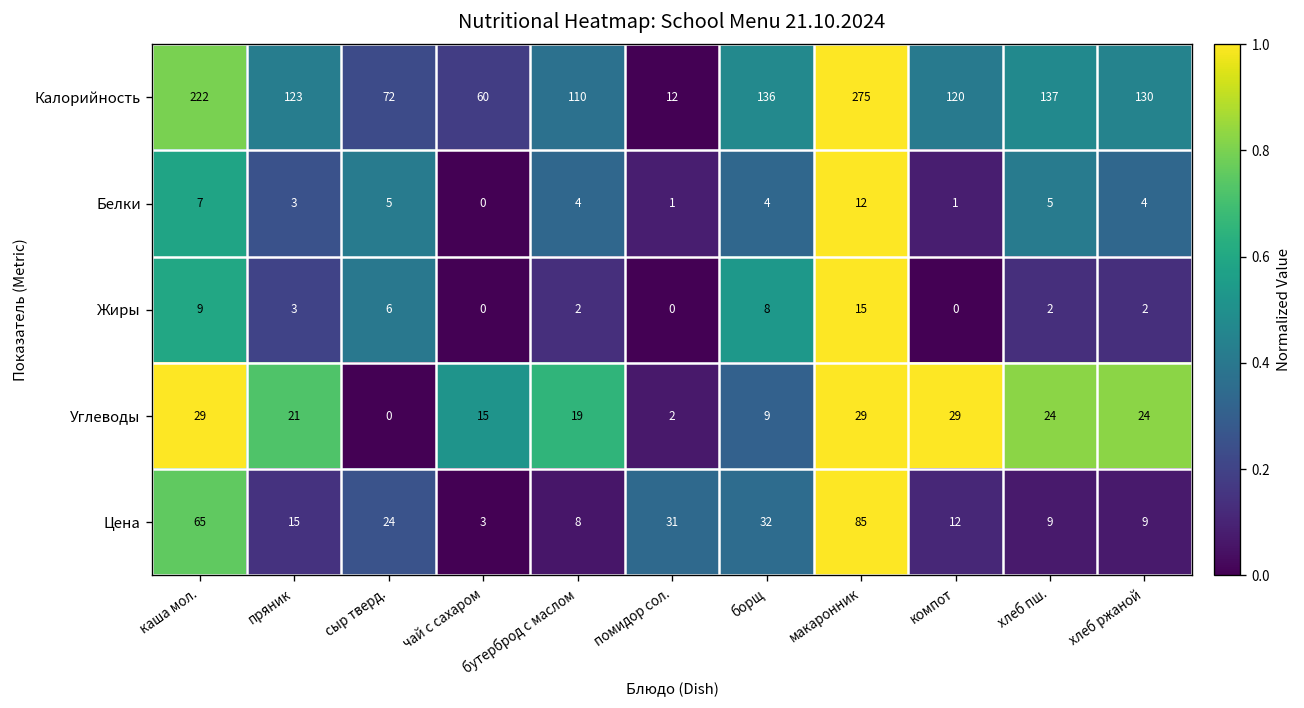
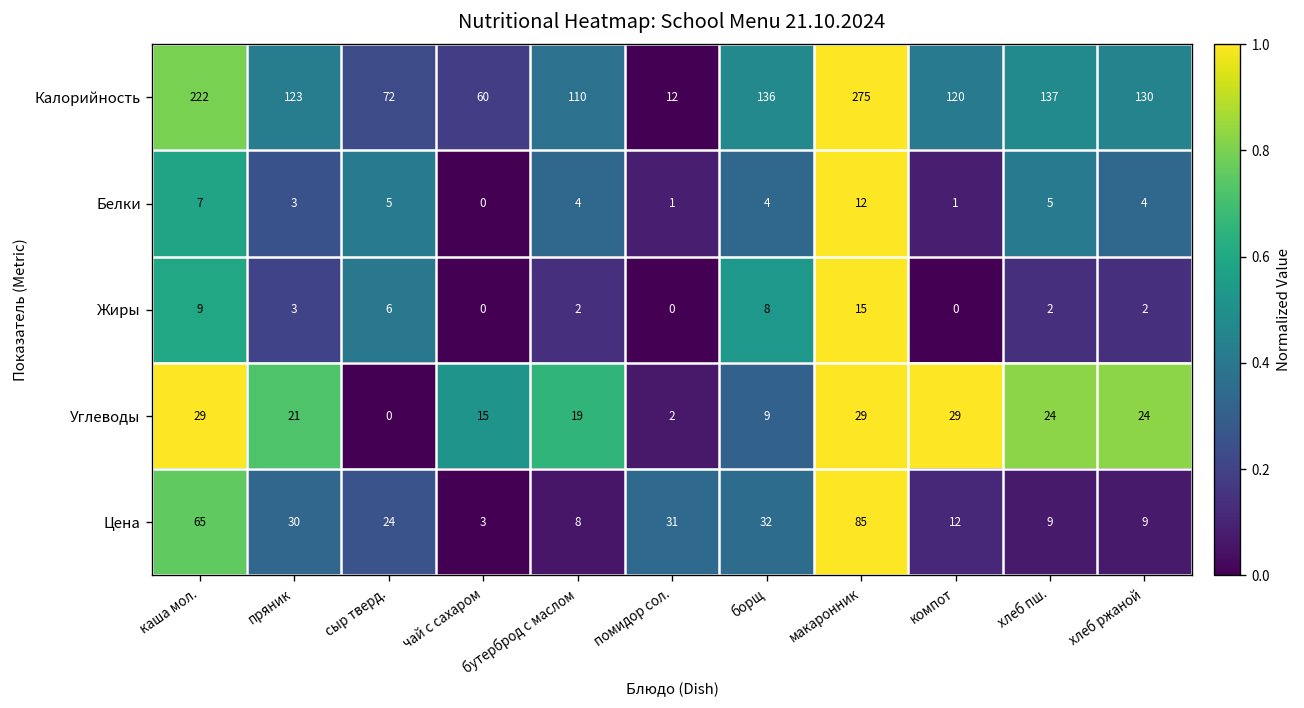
  {
    "Калорийность": {
      "каша мол.": 222,
      "пряник": 123,
      "сыр тверд.": 72,
      "чай с сахаром": 60,
      "бутерброд с маслом": 110,
      "помидор сол.": 12,
      "борщ": 136,
      "макаронник": 275,
      "компот": 120,
      "хлеб пш.": 137,
      "хлеб ржаной": 130
    },
    "Белки": {
      "каша мол.": 7,
      "пряник": 3,
      "сыр тверд.": 5,
      "чай с сахаром": 0,
      "бутерброд с маслом": 4,
      "помидор сол.": 1,
      "борщ": 4,
      "макаронник": 12,
      "компот": 1,
      "хлеб пш.": 5,
      "хлеб ржаной": 4
    },
    "Жиры": {
      "каша мол.": 9,
      "пряник": 3,
      "сыр тверд.": 6,
      "чай с сахаром": 0,
      "бутерброд с маслом": 2,
      "помидор сол.": 0,
      "борщ": 8,
      "макаронник": 15,
      "компот": 0,
      "хлеб пш.": 2,
      "хлеб ржаной": 2
    },
    "Углеводы": {
      "каша мол.": 29,
      "пряник": 21,
      "сыр тверд.": 0,
      "чай с сахаром": 15,
      "бутерброд с маслом": 19,
      "помидор сол.": 2,
      "борщ": 9,
      "макаронник": 29,
      "компот": 29,
      "хлеб пш.": 24,
      "хлеб ржаной": 24
    },
    "Цена": {
      "каша мол.": 65,
-     "пряник": 15,
+     "пряник": 30,
      "сыр тверд.": 24,
      "чай с сахаром": 3,
      "бутерброд с маслом": 8,
      "помидор сол.": 31,
      "борщ": 32,
      "макаронник": 85,
      "компот": 12,
      "хлеб пш.": 9,
      "хлеб ржаной": 9
    }
  }
